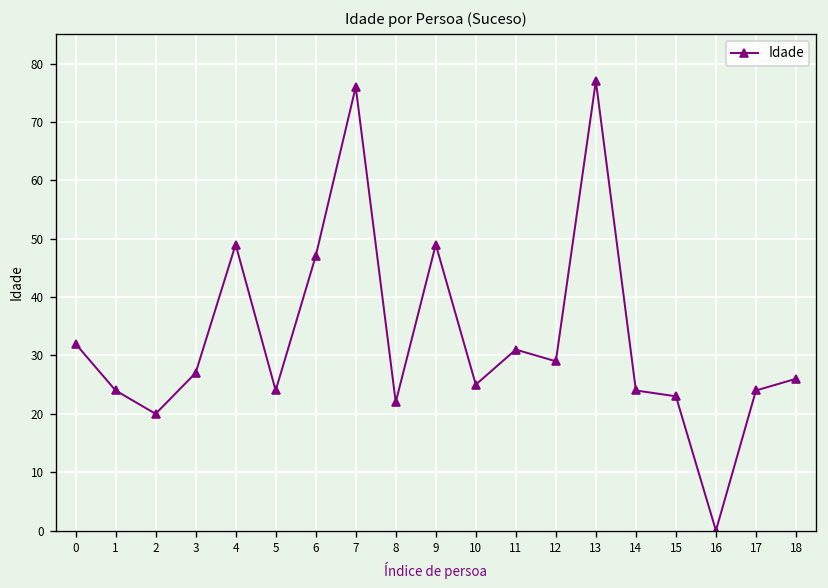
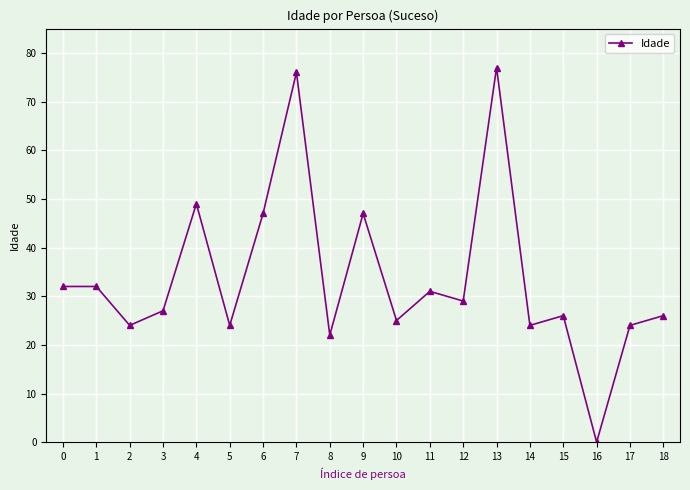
  {
    "0": 32,
-   "1": 24,
-   "2": 20,
+   "1": 32,
+   "2": 24,
    "3": 27,
    "4": 49,
    "5": 24,
    "6": 47,
    "7": 76,
    "8": 22,
-   "9": 49,
+   "9": 47,
    "10": 25,
    "11": 31,
    "12": 29,
    "13": 77,
    "14": 24,
-   "15": 23,
+   "15": 26,
    "16": 0,
    "17": 24,
    "18": 26
  }
